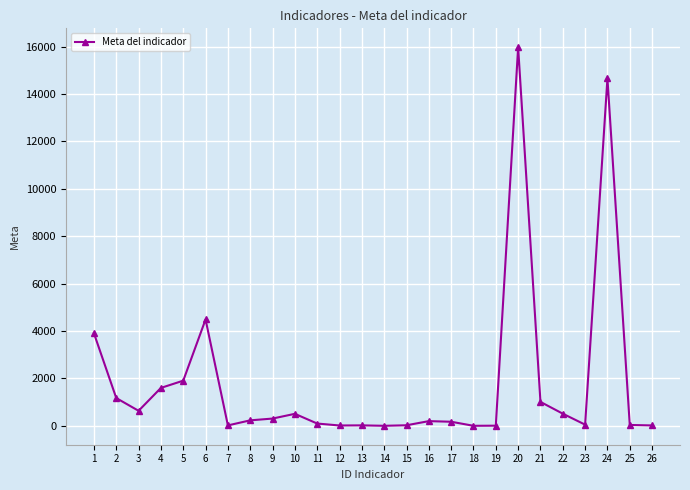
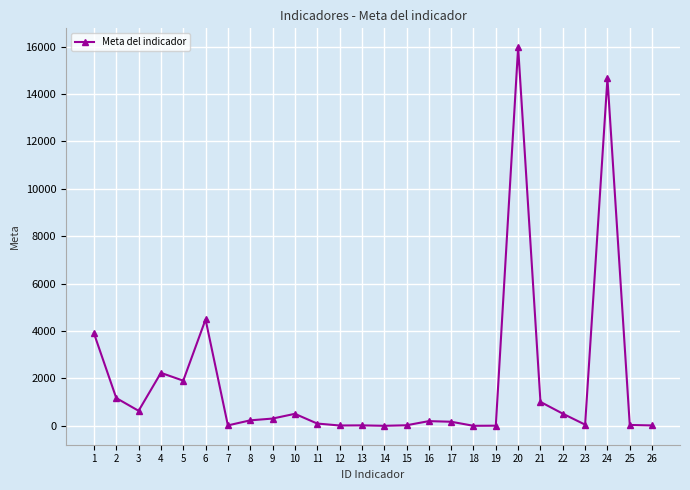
  {
    "1": 3900,
    "2": 1200,
    "3": 600,
-   "4": 1600,
+   "4": 2200,
    "5": 1900,
    "6": 4500,
    "7": 0,
    "8": 200,
    "9": 300,
    "10": 500,
    "11": 100,
    "12": 0,
    "13": 0,
    "14": 0,
    "15": 0,
    "16": 200,
    "17": 200,
    "18": 0,
    "19": 0,
    "20": 16000,
    "21": 1000,
    "22": 500,
    "23": 100,
    "24": 14700,
    "25": 0,
    "26": 0
  }
